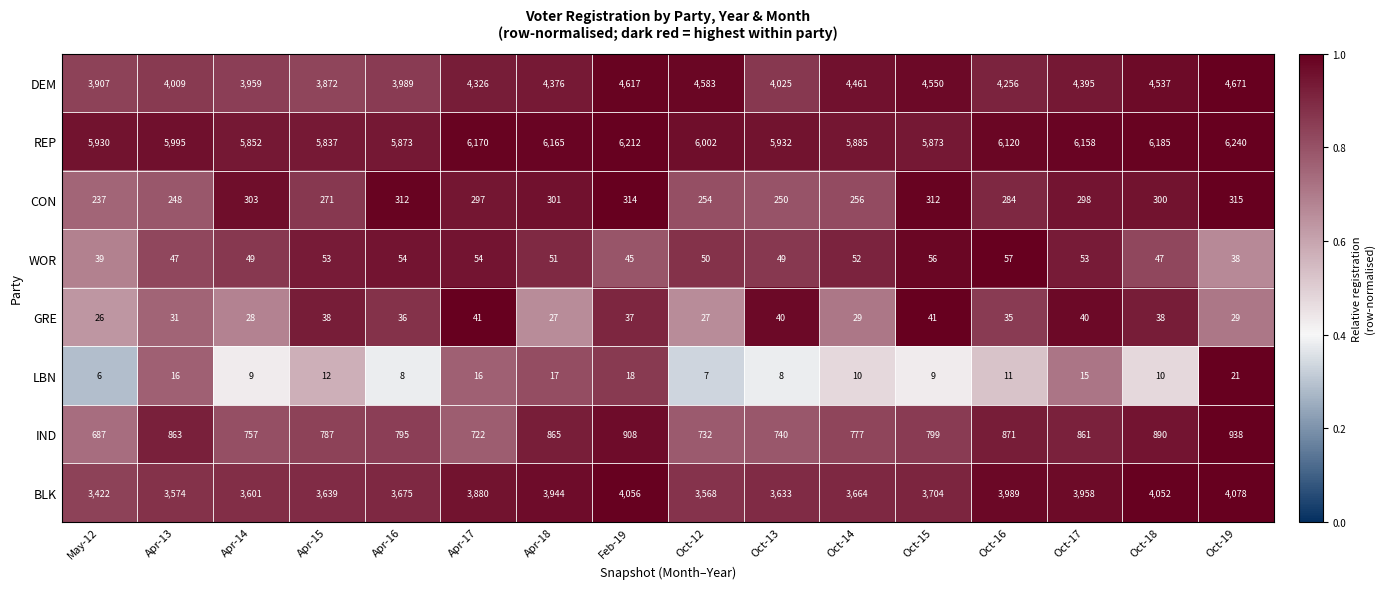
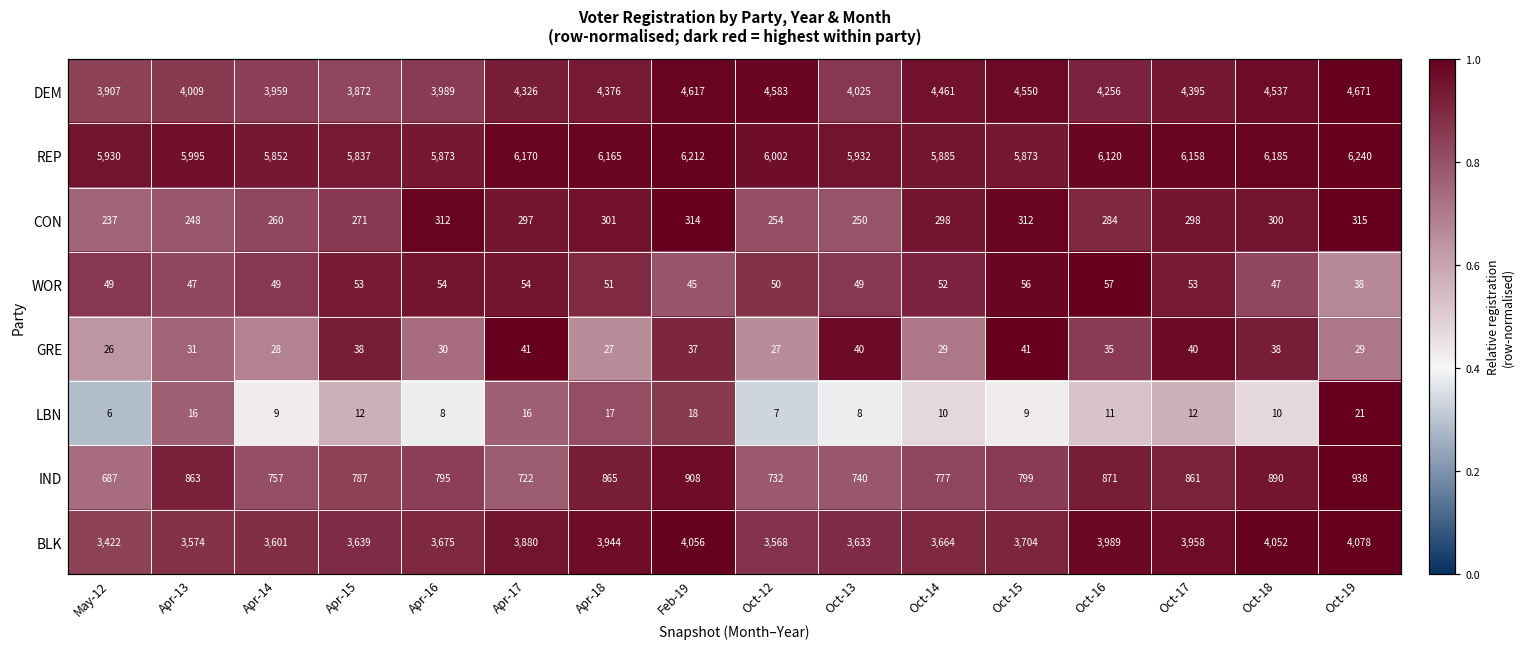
  {
    "DEM": {
      "May-12": "3,907",
      "Apr-13": "4,009",
      "Apr-14": "3,959",
      "Apr-15": "3,872",
      "Apr-16": "3,989",
      "Apr-17": "4,326",
      "Apr-18": "4,376",
      "Feb-19": "4,617",
      "Oct-12": "4,583",
      "Oct-13": "4,025",
      "Oct-14": "4,461",
      "Oct-15": "4,550",
      "Oct-16": "4,256",
      "Oct-17": "4,395",
      "Oct-18": "4,537",
      "Oct-19": "4,671"
    },
    "REP": {
      "May-12": "5,930",
      "Apr-13": "5,995",
      "Apr-14": "5,852",
      "Apr-15": "5,837",
      "Apr-16": "5,873",
      "Apr-17": "6,170",
      "Apr-18": "6,165",
      "Feb-19": "6,212",
      "Oct-12": "6,002",
      "Oct-13": "5,932",
      "Oct-14": "5,885",
      "Oct-15": "5,873",
      "Oct-16": "6,120",
      "Oct-17": "6,158",
      "Oct-18": "6,185",
      "Oct-19": "6,240"
    },
    "CON": {
      "May-12": "237",
      "Apr-13": "248",
-     "Apr-14": "303",
+     "Apr-14": "260",
      "Apr-15": "271",
      "Apr-16": "312",
      "Apr-17": "297",
      "Apr-18": "301",
      "Feb-19": "314",
      "Oct-12": "254",
      "Oct-13": "250",
-     "Oct-14": "256",
+     "Oct-14": "298",
      "Oct-15": "312",
      "Oct-16": "284",
      "Oct-17": "298",
      "Oct-18": "300",
      "Oct-19": "315"
    },
    "WOR": {
-     "May-12": "39",
+     "May-12": "49",
      "Apr-13": "47",
      "Apr-14": "49",
      "Apr-15": "53",
      "Apr-16": "54",
      "Apr-17": "54",
      "Apr-18": "51",
      "Feb-19": "45",
      "Oct-12": "50",
      "Oct-13": "49",
      "Oct-14": "52",
      "Oct-15": "56",
      "Oct-16": "57",
      "Oct-17": "53",
      "Oct-18": "47",
      "Oct-19": "38"
    },
    "GRE": {
      "May-12": "26",
      "Apr-13": "31",
      "Apr-14": "28",
      "Apr-15": "38",
-     "Apr-16": "36",
+     "Apr-16": "30",
      "Apr-17": "41",
      "Apr-18": "27",
      "Feb-19": "37",
      "Oct-12": "27",
      "Oct-13": "40",
      "Oct-14": "29",
      "Oct-15": "41",
      "Oct-16": "35",
      "Oct-17": "40",
      "Oct-18": "38",
      "Oct-19": "29"
    },
    "LBN": {
      "May-12": "6",
      "Apr-13": "16",
      "Apr-14": "9",
      "Apr-15": "12",
      "Apr-16": "8",
      "Apr-17": "16",
      "Apr-18": "17",
      "Feb-19": "18",
      "Oct-12": "7",
      "Oct-13": "8",
      "Oct-14": "10",
      "Oct-15": "9",
      "Oct-16": "11",
-     "Oct-17": "15",
+     "Oct-17": "12",
      "Oct-18": "10",
      "Oct-19": "21"
    },
    "IND": {
      "May-12": "687",
      "Apr-13": "863",
      "Apr-14": "757",
      "Apr-15": "787",
      "Apr-16": "795",
      "Apr-17": "722",
      "Apr-18": "865",
      "Feb-19": "908",
      "Oct-12": "732",
      "Oct-13": "740",
      "Oct-14": "777",
      "Oct-15": "799",
      "Oct-16": "871",
      "Oct-17": "861",
      "Oct-18": "890",
      "Oct-19": "938"
    },
    "BLK": {
      "May-12": "3,422",
      "Apr-13": "3,574",
      "Apr-14": "3,601",
      "Apr-15": "3,639",
      "Apr-16": "3,675",
      "Apr-17": "3,880",
      "Apr-18": "3,944",
      "Feb-19": "4,056",
      "Oct-12": "3,568",
      "Oct-13": "3,633",
      "Oct-14": "3,664",
      "Oct-15": "3,704",
      "Oct-16": "3,989",
      "Oct-17": "3,958",
      "Oct-18": "4,052",
      "Oct-19": "4,078"
    }
  }
